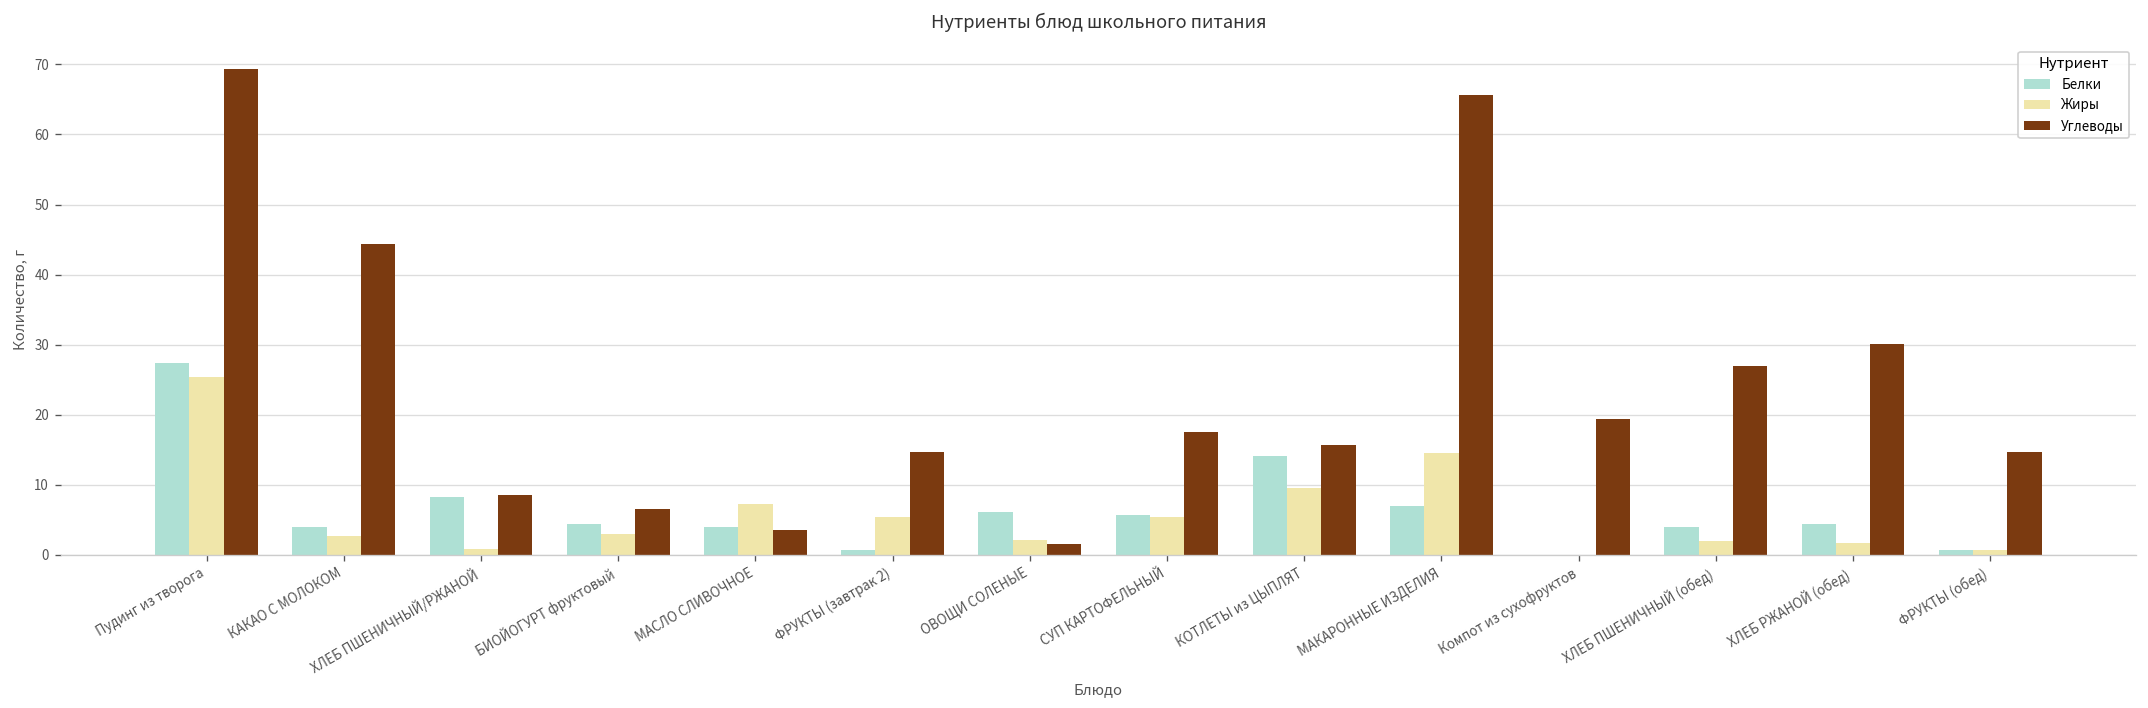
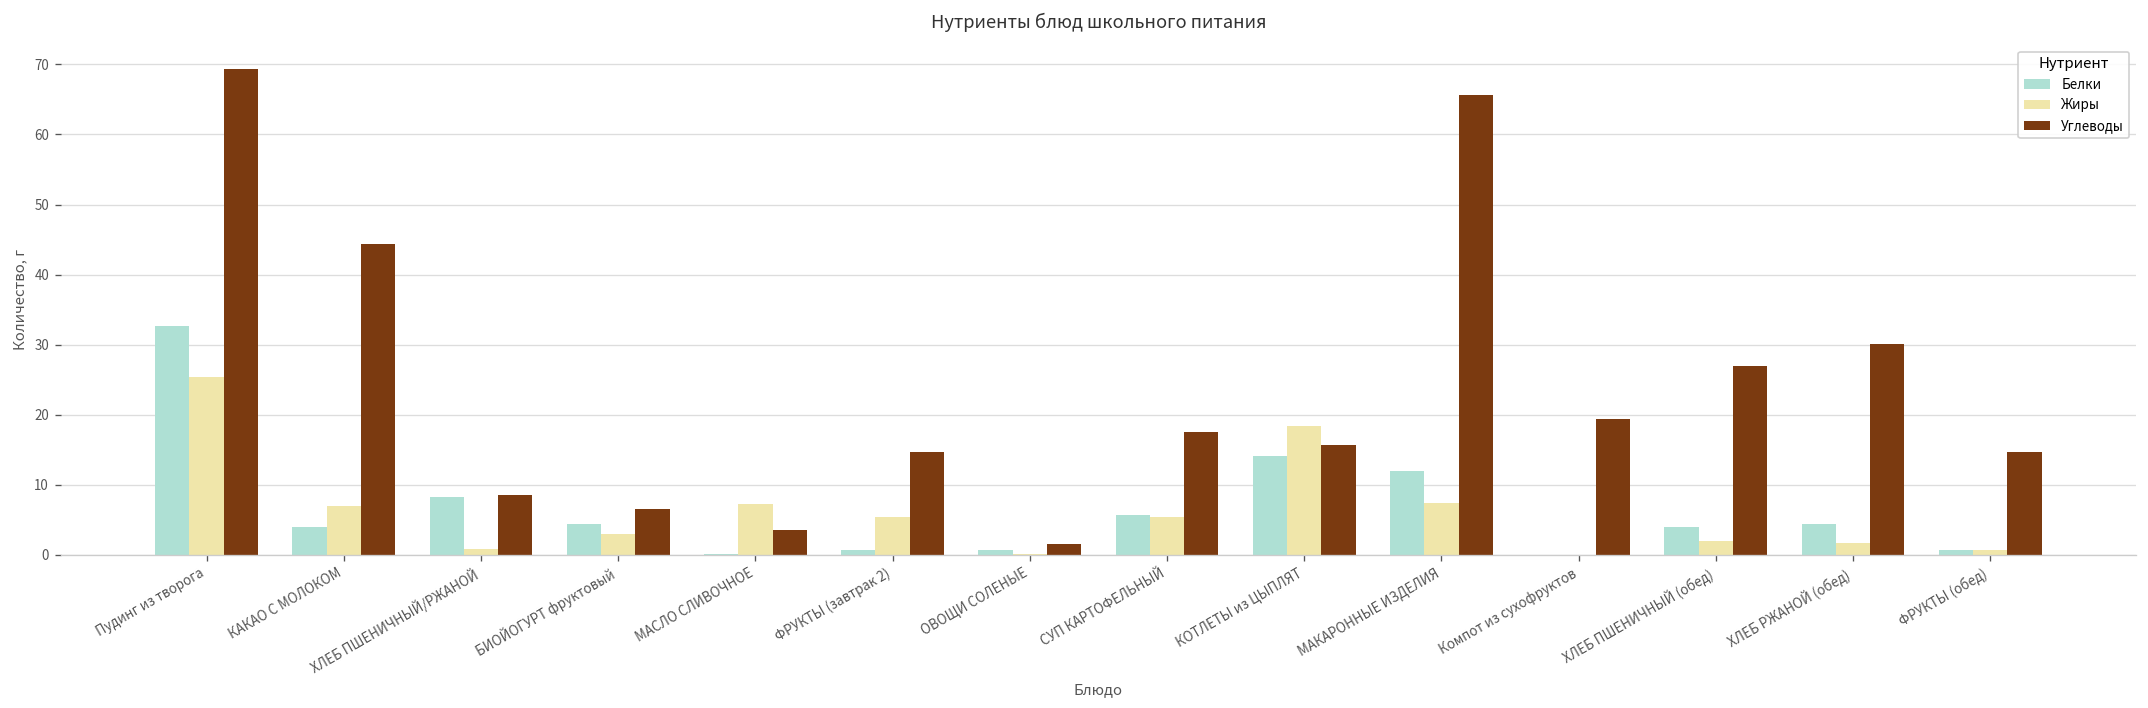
  {
    "Белки": {
-     "Пудинг из творога": 27,
+     "Пудинг из творога": 33,
      "КАКАО С МОЛОКОМ": 4,
      "ХЛЕБ ПШЕНИЧНЫЙ/РЖАНОЙ": 8,
      "БИОЙОГУРТ фруктовый": 4,
-     "МАСЛО СЛИВОЧНОЕ": 4,
+     "МАСЛО СЛИВОЧНОЕ": 0,
      "ФРУКТЫ (завтрак 2)": 1,
-     "ОВОЩИ СОЛЕНЫЕ": 6,
+     "ОВОЩИ СОЛЕНЫЕ": 1,
      "СУП КАРТОФЕЛЬНЫЙ": 6,
      "КОТЛЕТЫ из ЦЫПЛЯТ": 14,
-     "МАКАРОННЫЕ ИЗДЕЛИЯ": 7,
+     "МАКАРОННЫЕ ИЗДЕЛИЯ": 12,
      "Компот из сухофруктов": 0,
      "ХЛЕБ ПШЕНИЧНЫЙ (обед)": 4,
      "ХЛЕБ РЖАНОЙ (обед)": 4,
      "ФРУКТЫ (обед)": 1
    },
    "Жиры": {
      "Пудинг из творога": 25,
-     "КАКАО С МОЛОКОМ": 3,
+     "КАКАО С МОЛОКОМ": 7,
      "ХЛЕБ ПШЕНИЧНЫЙ/РЖАНОЙ": 1,
      "БИОЙОГУРТ фруктовый": 3,
      "МАСЛО СЛИВОЧНОЕ": 7,
      "ФРУКТЫ (завтрак 2)": 5,
-     "ОВОЩИ СОЛЕНЫЕ": 2,
+     "ОВОЩИ СОЛЕНЫЕ": 0,
      "СУП КАРТОФЕЛЬНЫЙ": 5,
-     "КОТЛЕТЫ из ЦЫПЛЯТ": 10,
-     "МАКАРОННЫЕ ИЗДЕЛИЯ": 15,
+     "КОТЛЕТЫ из ЦЫПЛЯТ": 18,
+     "МАКАРОННЫЕ ИЗДЕЛИЯ": 7,
      "Компот из сухофруктов": 0,
      "ХЛЕБ ПШЕНИЧНЫЙ (обед)": 2,
      "ХЛЕБ РЖАНОЙ (обед)": 2,
      "ФРУКТЫ (обед)": 1
    },
    "Углеводы": {
      "Пудинг из творога": 69,
      "КАКАО С МОЛОКОМ": 44,
      "ХЛЕБ ПШЕНИЧНЫЙ/РЖАНОЙ": 9,
      "БИОЙОГУРТ фруктовый": 7,
      "МАСЛО СЛИВОЧНОЕ": 4,
      "ФРУКТЫ (завтрак 2)": 15,
      "ОВОЩИ СОЛЕНЫЕ": 2,
      "СУП КАРТОФЕЛЬНЫЙ": 18,
      "КОТЛЕТЫ из ЦЫПЛЯТ": 16,
      "МАКАРОННЫЕ ИЗДЕЛИЯ": 66,
      "Компот из сухофруктов": 19,
      "ХЛЕБ ПШЕНИЧНЫЙ (обед)": 27,
      "ХЛЕБ РЖАНОЙ (обед)": 30,
      "ФРУКТЫ (обед)": 15
    }
  }
